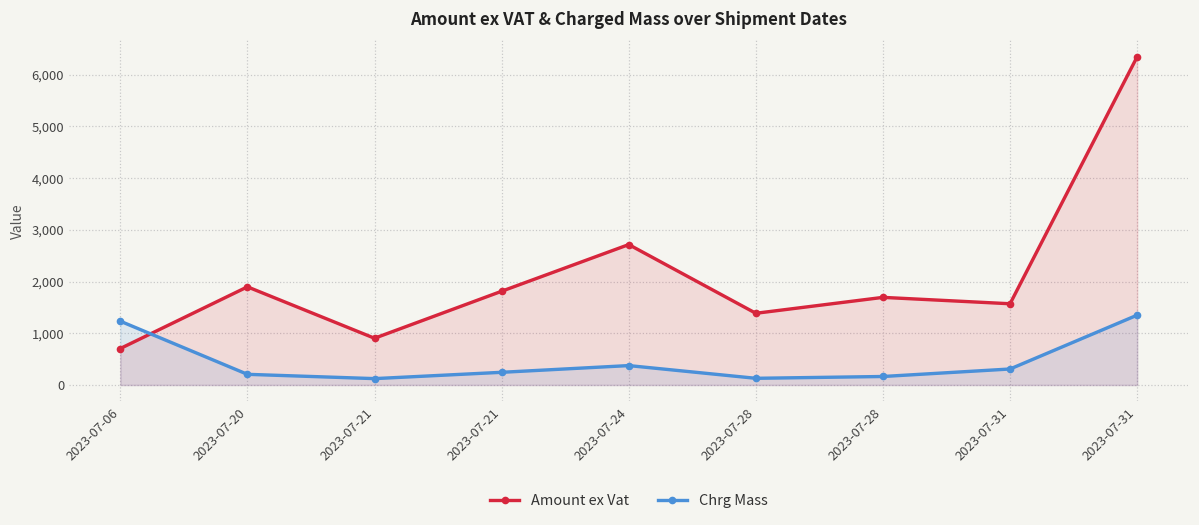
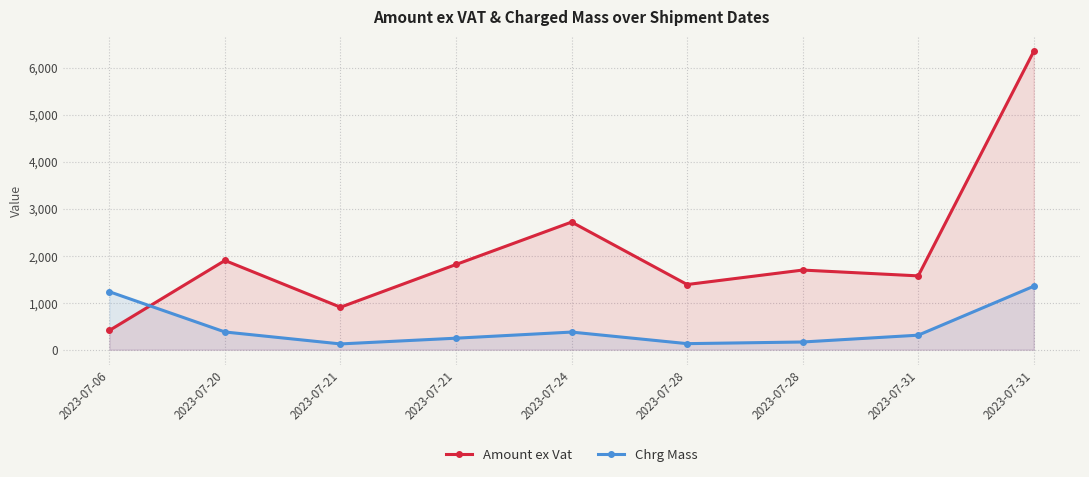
  {
    "Amount ex Vat": {
-     "2023-07-06": "700",
+     "2023-07-06": "400",
      "2023-07-20": "1,900",
      "2023-07-24": "2,700"
    },
    "Chrg Mass": {
      "2023-07-06": "1,200",
-     "2023-07-20": "200",
+     "2023-07-20": "400",
      "2023-07-24": "400"
    }
  }
